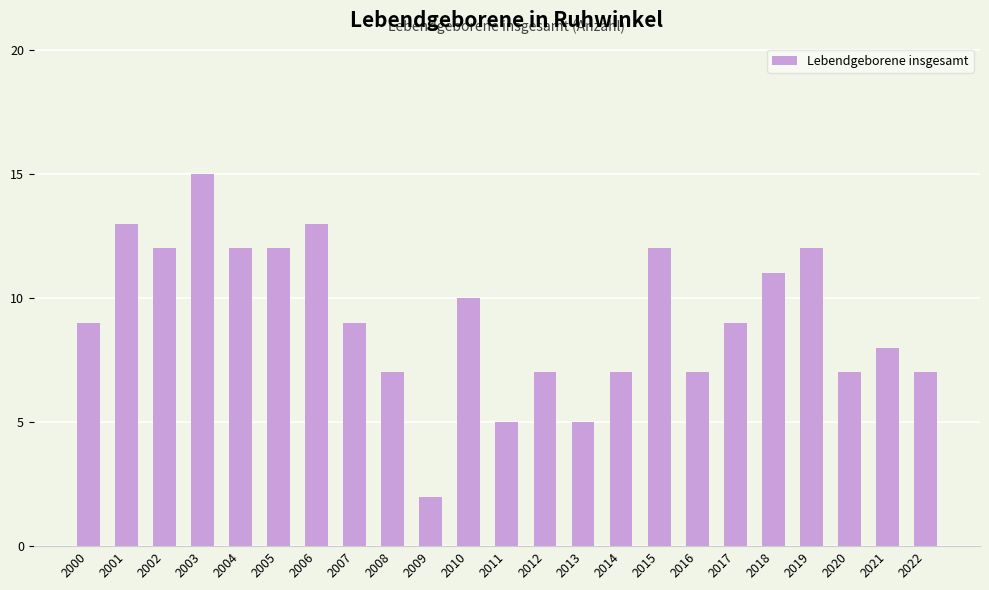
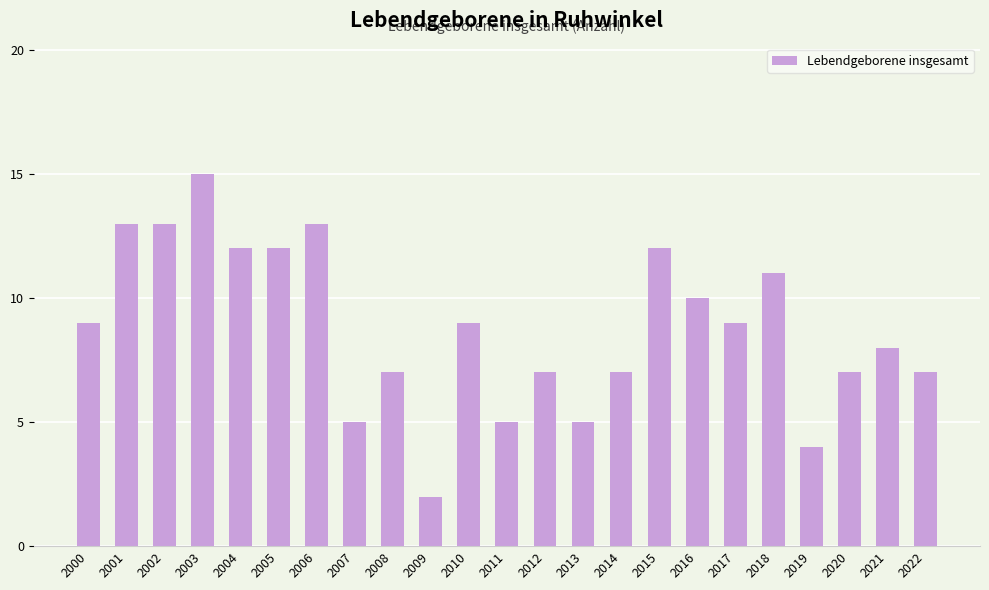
  {
    "2000": 9,
    "2001": 13,
-   "2002": 12,
+   "2002": 13,
    "2003": 15,
    "2004": 12,
    "2005": 12,
    "2006": 13,
-   "2007": 9,
+   "2007": 5,
    "2008": 7,
    "2009": 2,
-   "2010": 10,
+   "2010": 9,
    "2011": 5,
    "2012": 7,
    "2013": 5,
    "2014": 7,
    "2015": 12,
-   "2016": 7,
+   "2016": 10,
    "2017": 9,
    "2018": 11,
-   "2019": 12,
+   "2019": 4,
    "2020": 7,
    "2021": 8,
    "2022": 7
  }
